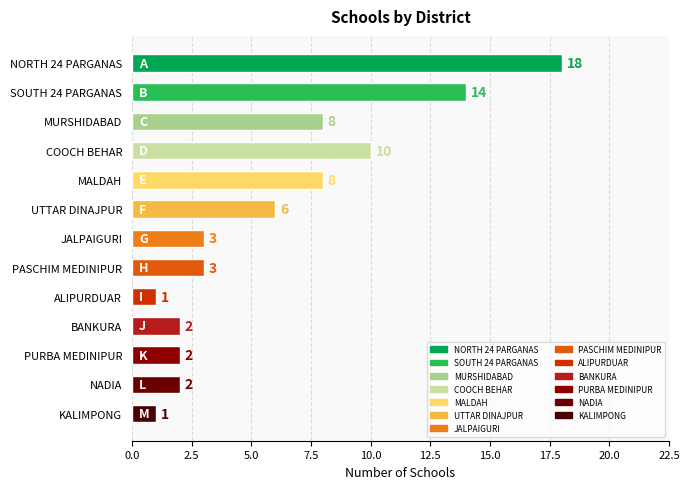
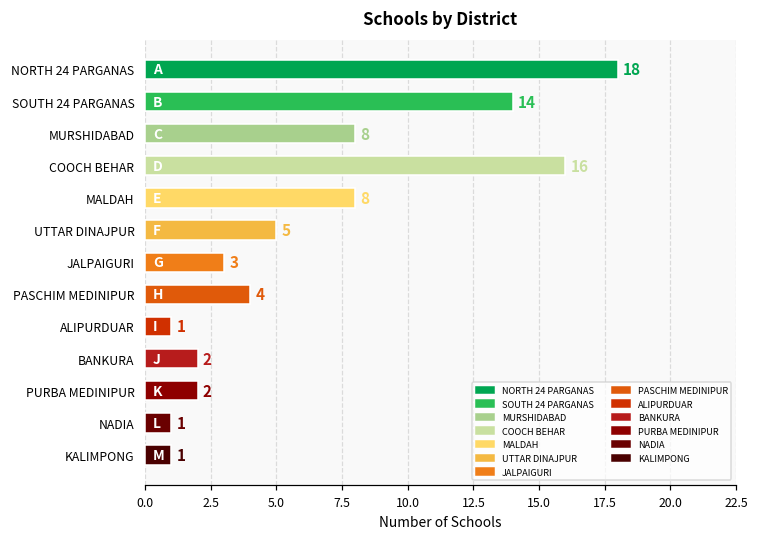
  {
    "NORTH 24 PARGANAS": 18,
    "SOUTH 24 PARGANAS": 14,
    "MURSHIDABAD": 8,
-   "COOCH BEHAR": 10,
+   "COOCH BEHAR": 16,
    "MALDAH": 8,
-   "UTTAR DINAJPUR": 6,
+   "UTTAR DINAJPUR": 5,
    "JALPAIGURI": 3,
-   "PASCHIM MEDINIPUR": 3,
+   "PASCHIM MEDINIPUR": 4,
    "ALIPURDUAR": 1,
    "BANKURA": 2,
    "PURBA MEDINIPUR": 2,
-   "NADIA": 2,
+   "NADIA": 1,
    "KALIMPONG": 1
  }
